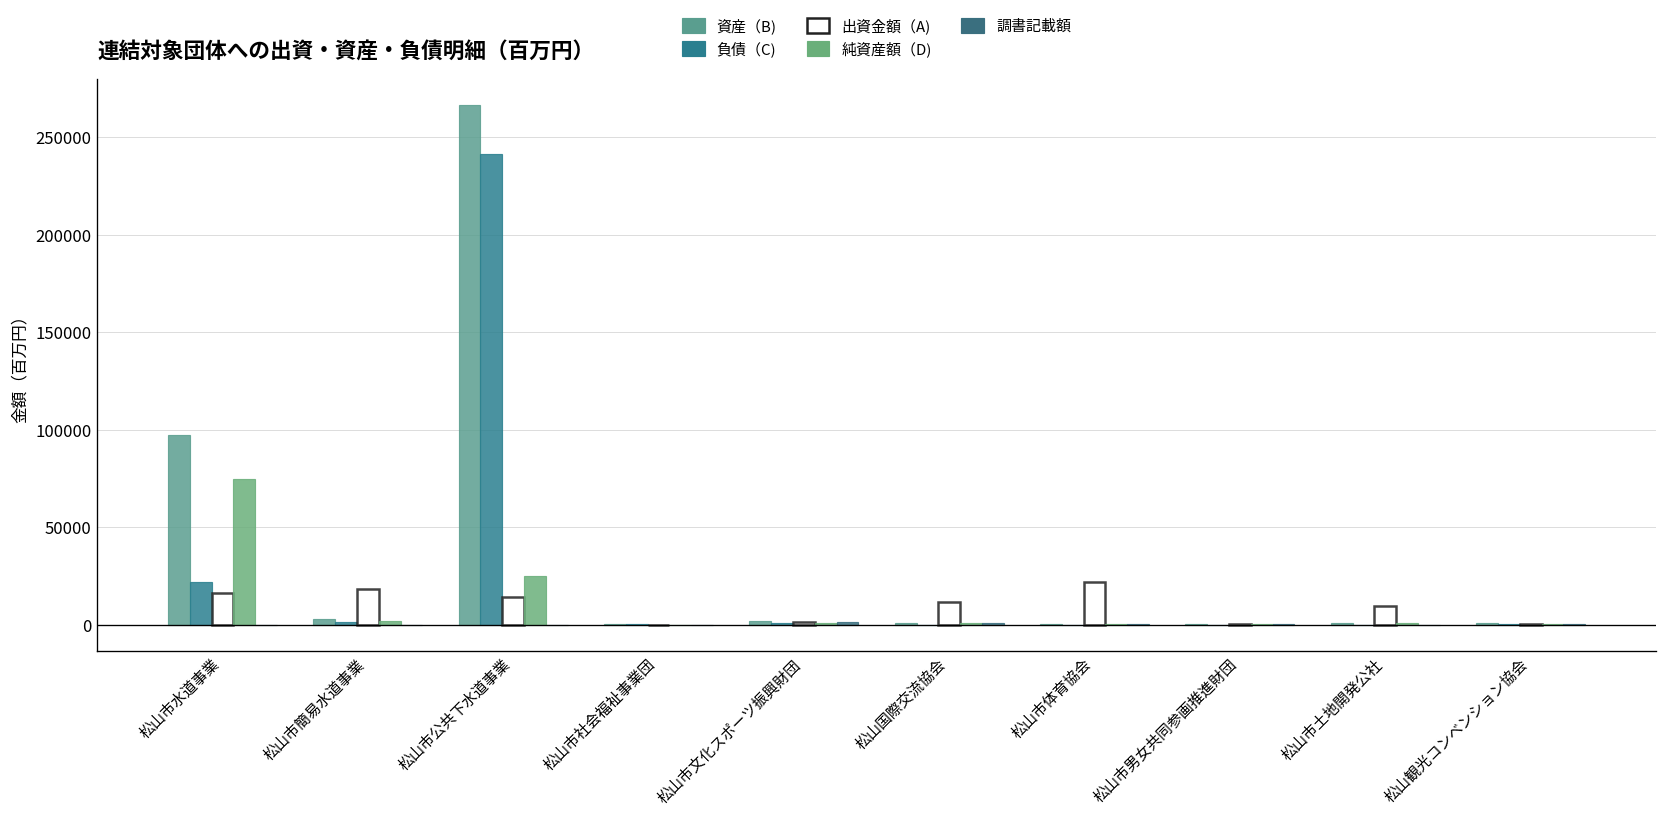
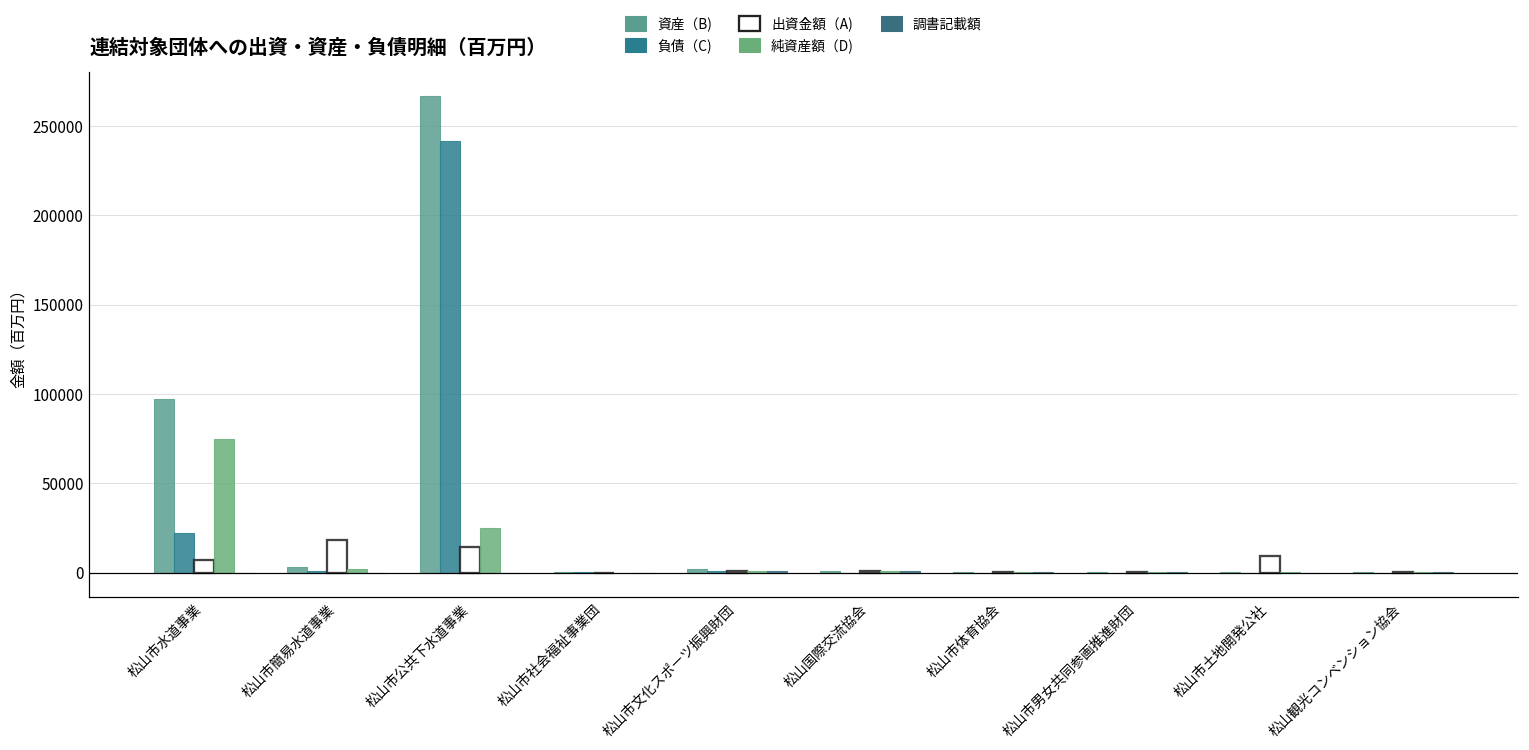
  {
    "出資金額（A)": {
-     "松山市水道事業": 16000,
+     "松山市水道事業": 7000,
      "松山市簡易水道事業": 18000,
      "松山市公共下水道事業": 14000,
-     "松山国際交流協会": 12000,
-     "松山市体育協会": 22000,
+     "松山国際交流協会": 1000,
+     "松山市体育協会": 1000,
      "松山市土地開発公社": 10000
    }
  }
